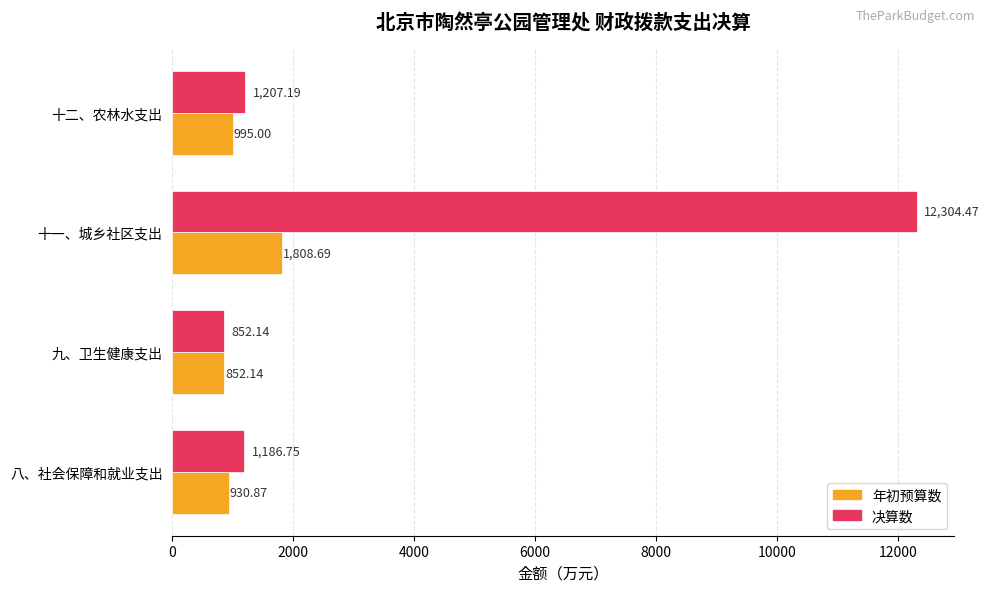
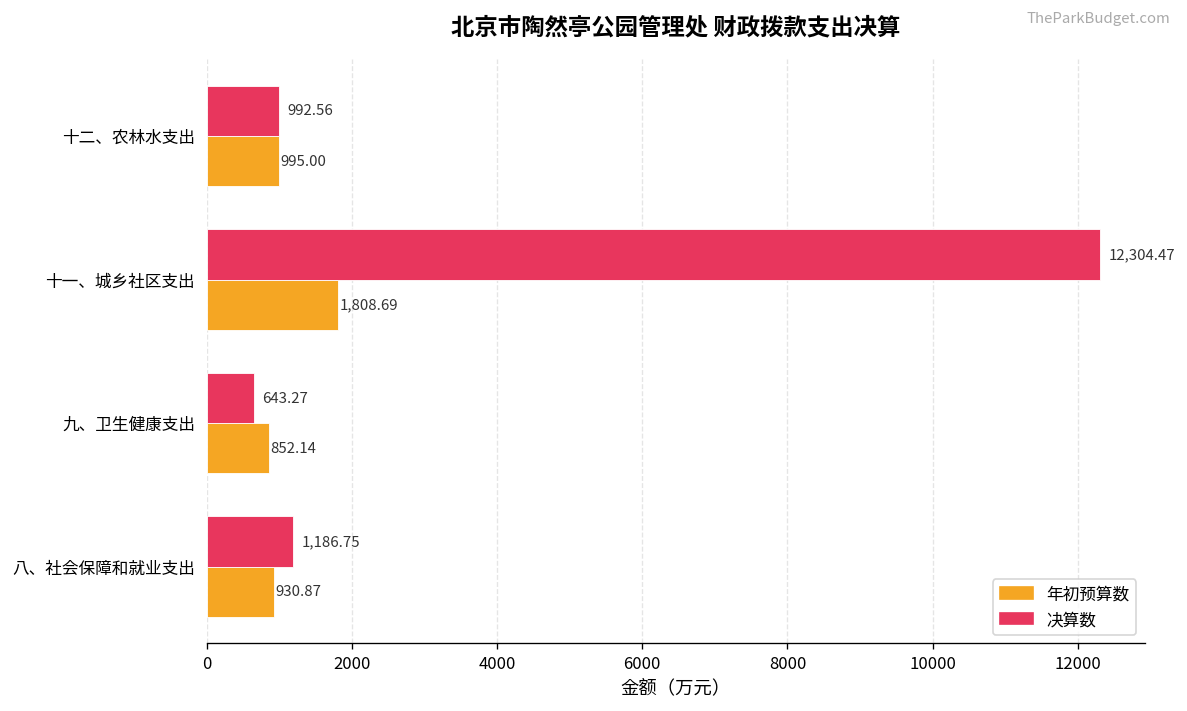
  {
    "年初预算数": {
      "十二、农林水支出": "995.00",
      "十一、城乡社区支出": "1,808.69",
      "九、卫生健康支出": "852.14",
      "八、社会保障和就业支出": "930.87"
    },
    "决算数": {
-     "十二、农林水支出": "1,207.19",
+     "十二、农林水支出": "992.56",
      "十一、城乡社区支出": "12,304.47",
-     "九、卫生健康支出": "852.14",
+     "九、卫生健康支出": "643.27",
      "八、社会保障和就业支出": "1,186.75"
    }
  }
